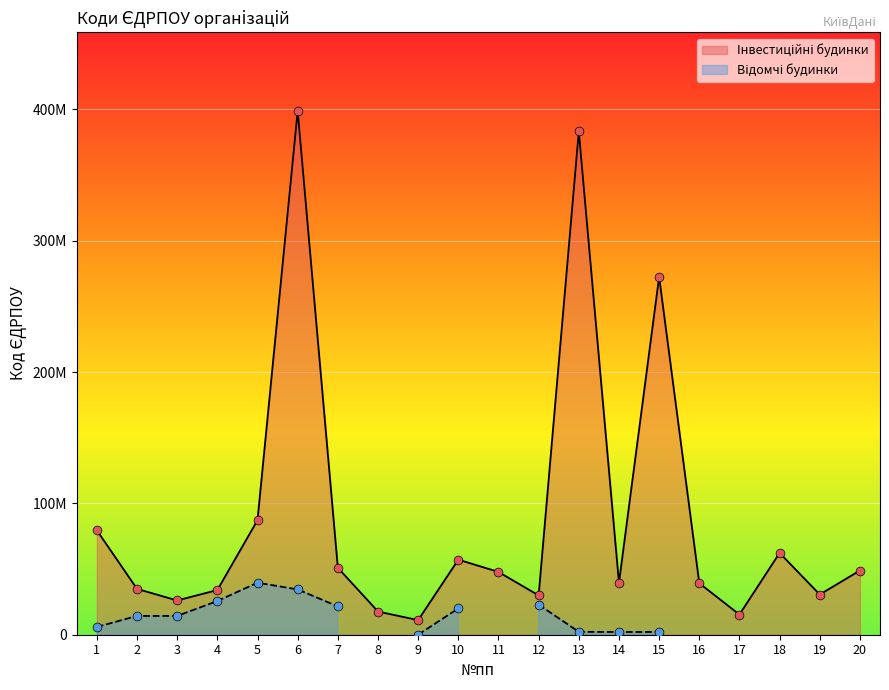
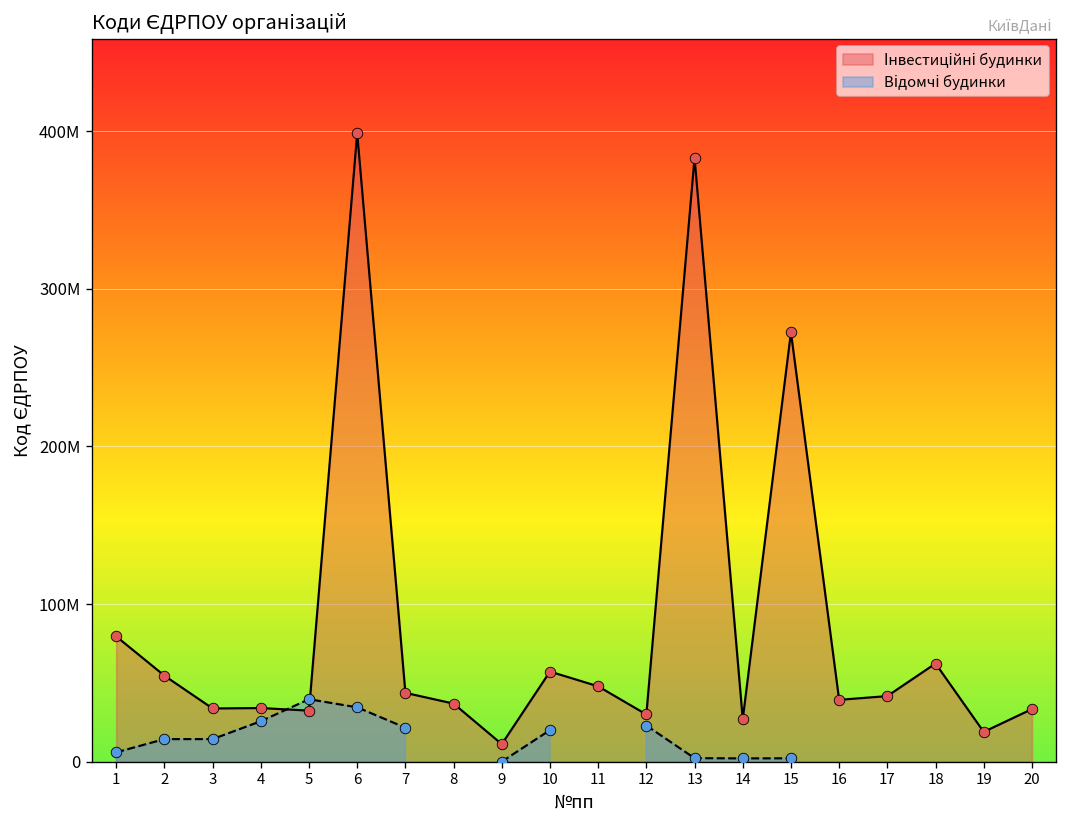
  {
    "Інвестиційні будинки": {
      "1": 79000000,
-     "2": 35000000,
-     "3": 26000000,
+     "2": 55000000,
+     "3": 34000000,
      "4": 34000000,
-     "5": 87000000,
+     "5": 32000000,
      "6": 399000000,
-     "7": 51000000,
-     "8": 18000000,
+     "7": 44000000,
+     "8": 37000000,
      "9": 11000000,
      "10": 57000000,
      "11": 48000000,
      "12": 30000000,
      "13": 383000000,
-     "14": 39000000,
+     "14": 27000000,
      "15": 272000000,
      "16": 39000000,
-     "17": 15000000,
+     "17": 42000000,
      "18": 62000000,
-     "19": 31000000,
-     "20": 49000000
+     "19": 19000000,
+     "20": 33000000
    }
  }
